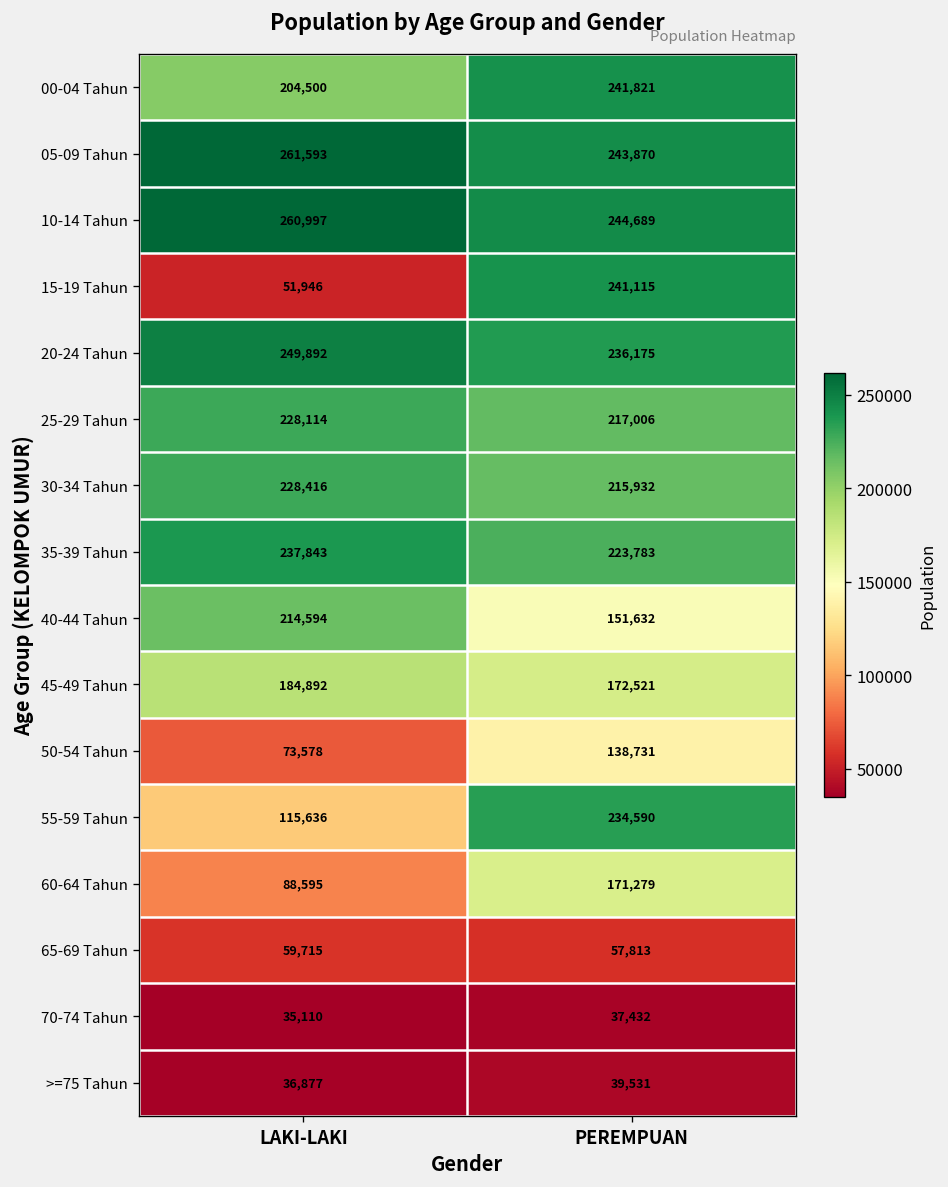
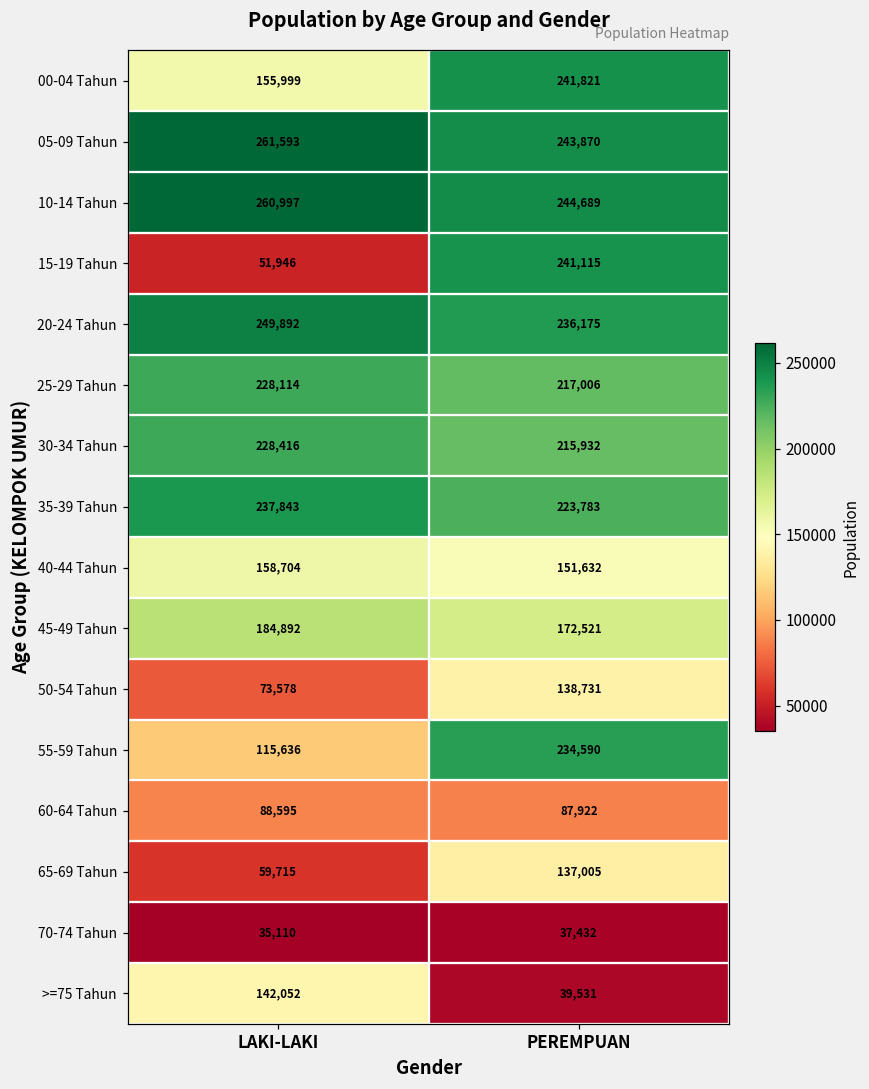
  {
    "00-04 Tahun": {
-     "LAKI-LAKI": "204,500",
+     "LAKI-LAKI": "155,999",
      "PEREMPUAN": "241,821"
    },
    "05-09 Tahun": {
      "LAKI-LAKI": "261,593",
      "PEREMPUAN": "243,870"
    },
    "10-14 Tahun": {
      "LAKI-LAKI": "260,997",
      "PEREMPUAN": "244,689"
    },
    "15-19 Tahun": {
      "LAKI-LAKI": "51,946",
      "PEREMPUAN": "241,115"
    },
    "20-24 Tahun": {
      "LAKI-LAKI": "249,892",
      "PEREMPUAN": "236,175"
    },
    "25-29 Tahun": {
      "LAKI-LAKI": "228,114",
      "PEREMPUAN": "217,006"
    },
    "30-34 Tahun": {
      "LAKI-LAKI": "228,416",
      "PEREMPUAN": "215,932"
    },
    "35-39 Tahun": {
      "LAKI-LAKI": "237,843",
      "PEREMPUAN": "223,783"
    },
    "40-44 Tahun": {
-     "LAKI-LAKI": "214,594",
+     "LAKI-LAKI": "158,704",
      "PEREMPUAN": "151,632"
    },
    "45-49 Tahun": {
      "LAKI-LAKI": "184,892",
      "PEREMPUAN": "172,521"
    },
    "50-54 Tahun": {
      "LAKI-LAKI": "73,578",
      "PEREMPUAN": "138,731"
    },
    "55-59 Tahun": {
      "LAKI-LAKI": "115,636",
      "PEREMPUAN": "234,590"
    },
    "60-64 Tahun": {
      "LAKI-LAKI": "88,595",
-     "PEREMPUAN": "171,279"
+     "PEREMPUAN": "87,922"
    },
    "65-69 Tahun": {
      "LAKI-LAKI": "59,715",
-     "PEREMPUAN": "57,813"
+     "PEREMPUAN": "137,005"
    },
    "70-74 Tahun": {
      "LAKI-LAKI": "35,110",
      "PEREMPUAN": "37,432"
    },
    ">=75 Tahun": {
-     "LAKI-LAKI": "36,877",
+     "LAKI-LAKI": "142,052",
      "PEREMPUAN": "39,531"
    }
  }
